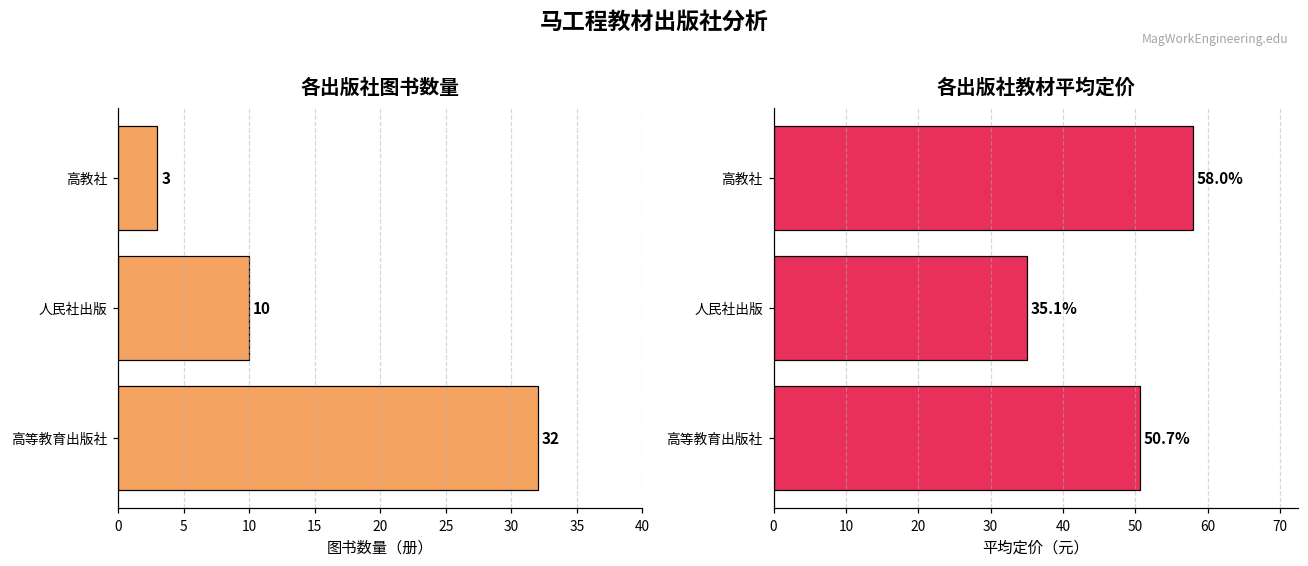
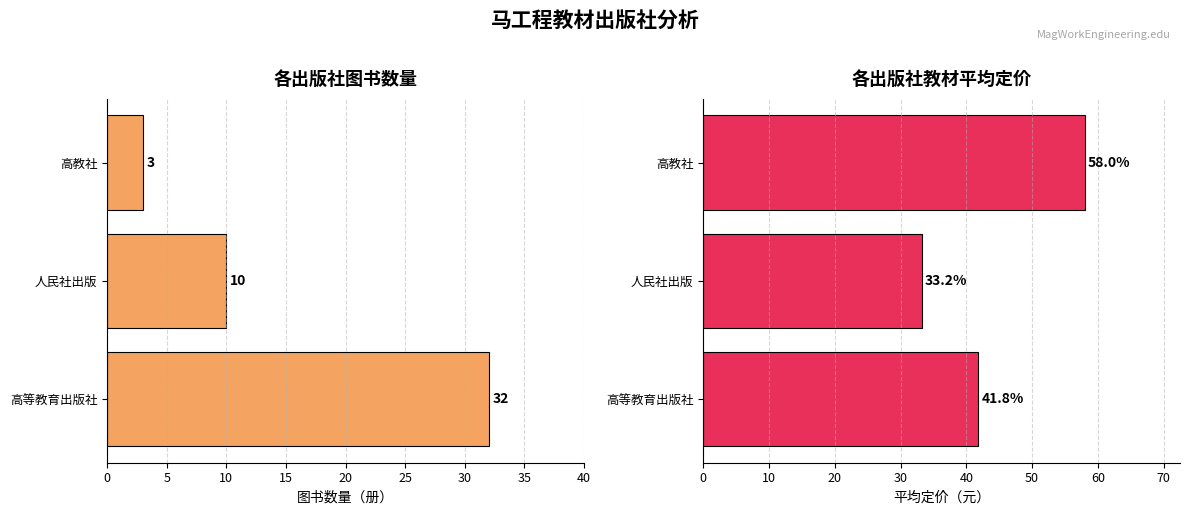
  {
    "各出版社图书数量": {
      "高教社": "3",
      "人民社出版": "10",
      "高等教育出版社": "32"
    },
    "各出版社教材平均定价": {
      "高教社": "58.0%",
-     "人民社出版": "35.1%",
-     "高等教育出版社": "50.7%"
+     "人民社出版": "33.2%",
+     "高等教育出版社": "41.8%"
    }
  }
